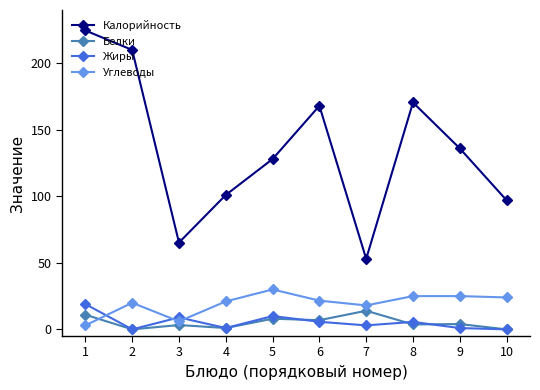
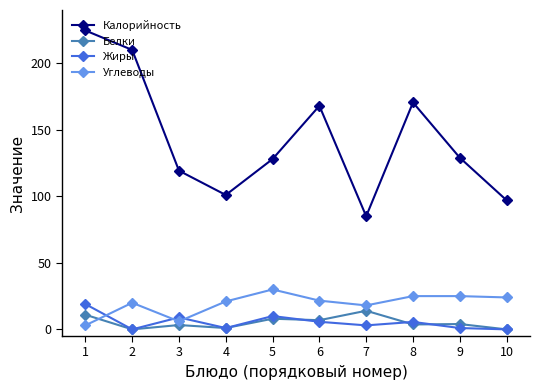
  {
    "Калорийность": {
      "1": 225,
      "2": 210,
-     "3": 65,
+     "3": 119,
      "4": 101,
      "5": 128,
      "6": 168,
-     "7": 53,
+     "7": 85,
      "8": 171,
-     "9": 136,
+     "9": 129,
      "10": 97
    }
  }
